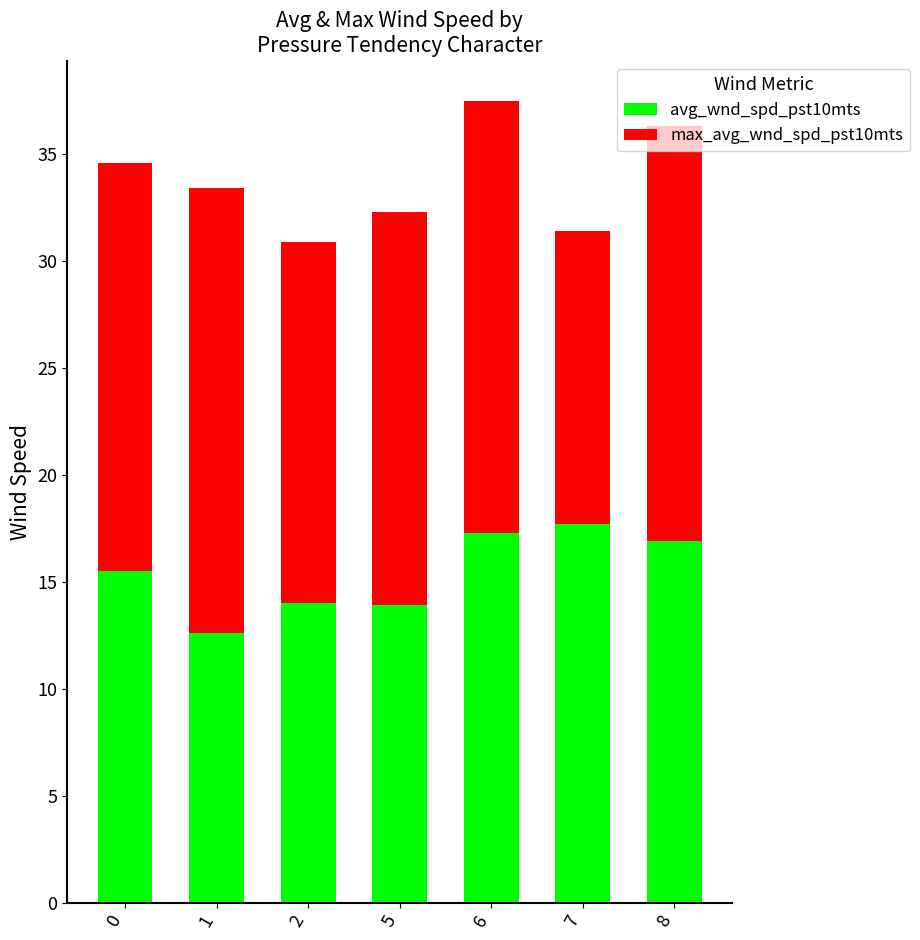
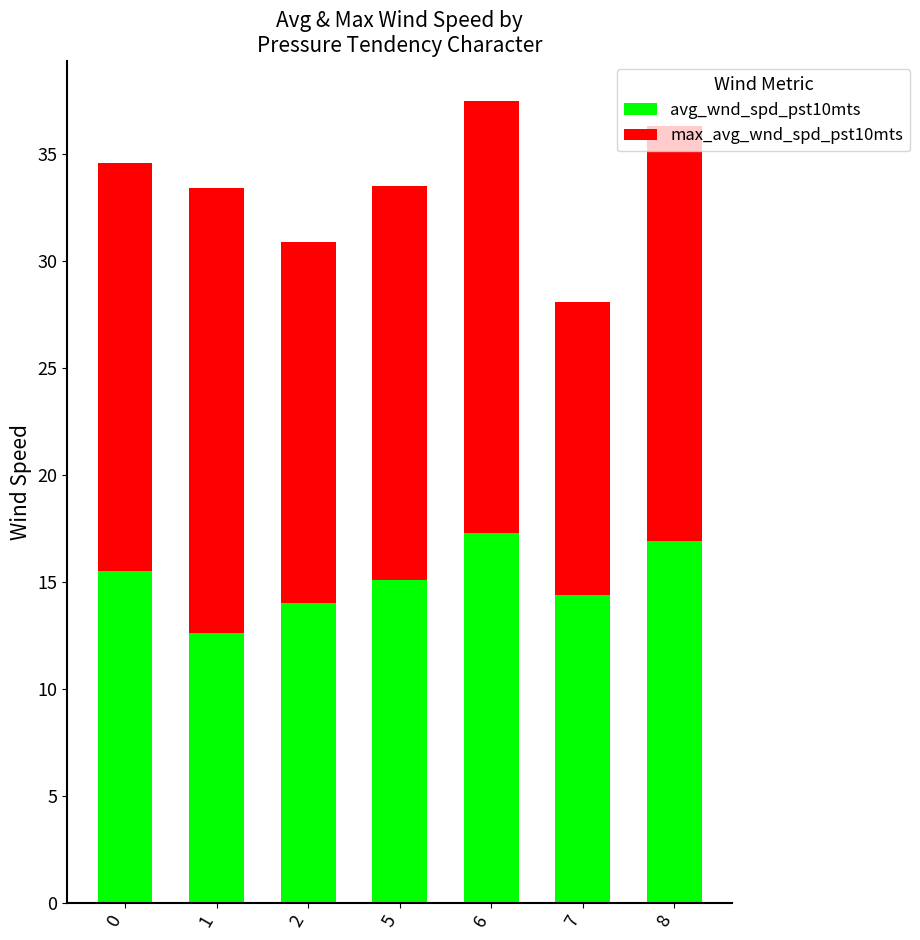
  {
    "avg_wnd_spd_pst10mts": {
      "0": 15.5,
      "1": 12.6,
      "2": 14.0,
-     "5": 13.9,
+     "5": 15.1,
      "6": 17.3,
-     "7": 17.7,
+     "7": 14.4,
      "8": 16.9
    },
    "max_avg_wnd_spd_pst10mts": {
      "0": 19.1,
      "1": 20.8,
      "2": 16.9,
      "5": 18.4,
      "6": 20.2,
      "7": 13.7
    }
  }
